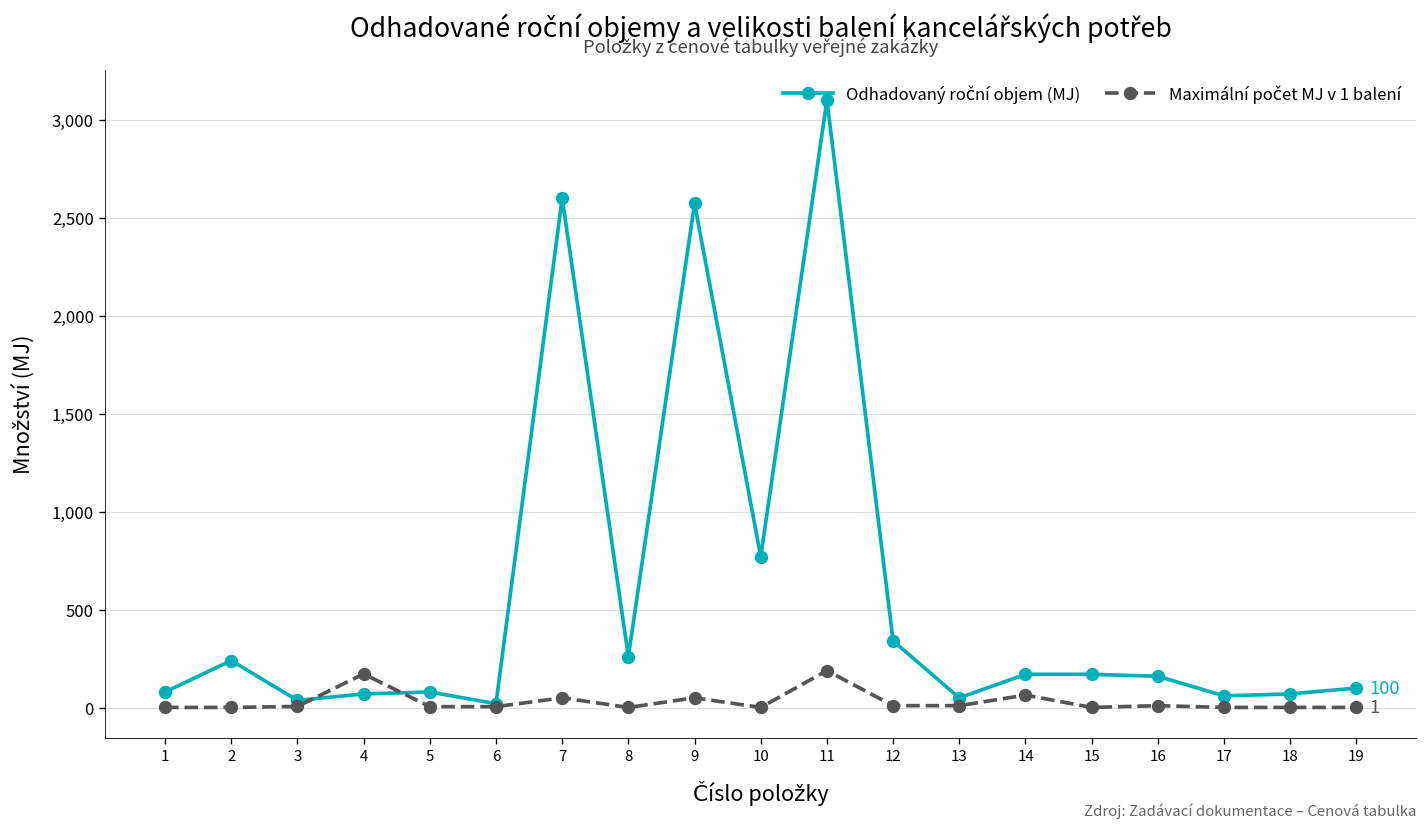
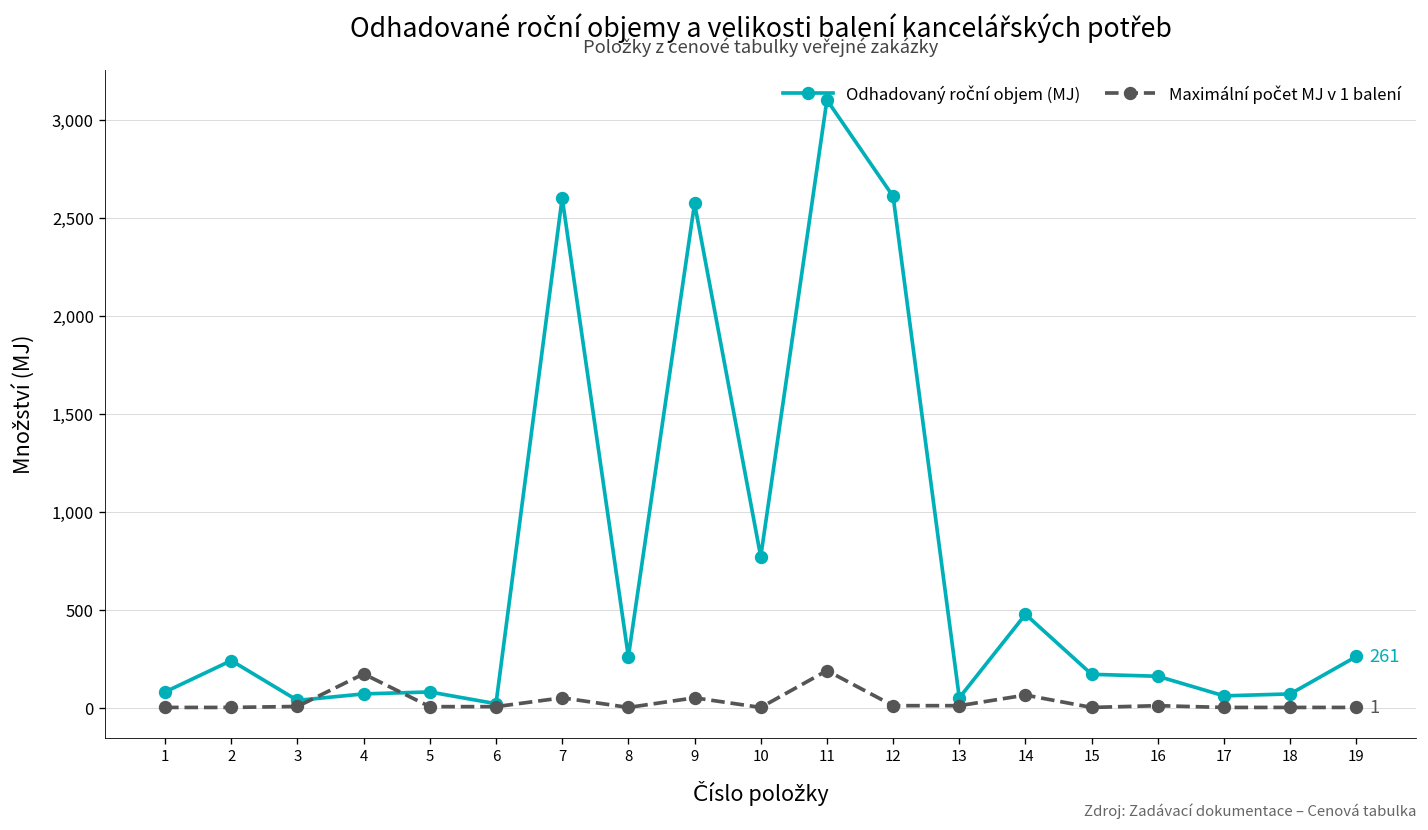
  {
    "Odhadovaný roční objem (MJ)": {
-     "12": "340",
-     "14": "170",
-     "19": "100"
+     "12": "2,610",
+     "14": "480",
+     "19": "261"
    },
    "Maximální počet MJ v 1 balení": {
      "19": "1"
    }
  }
